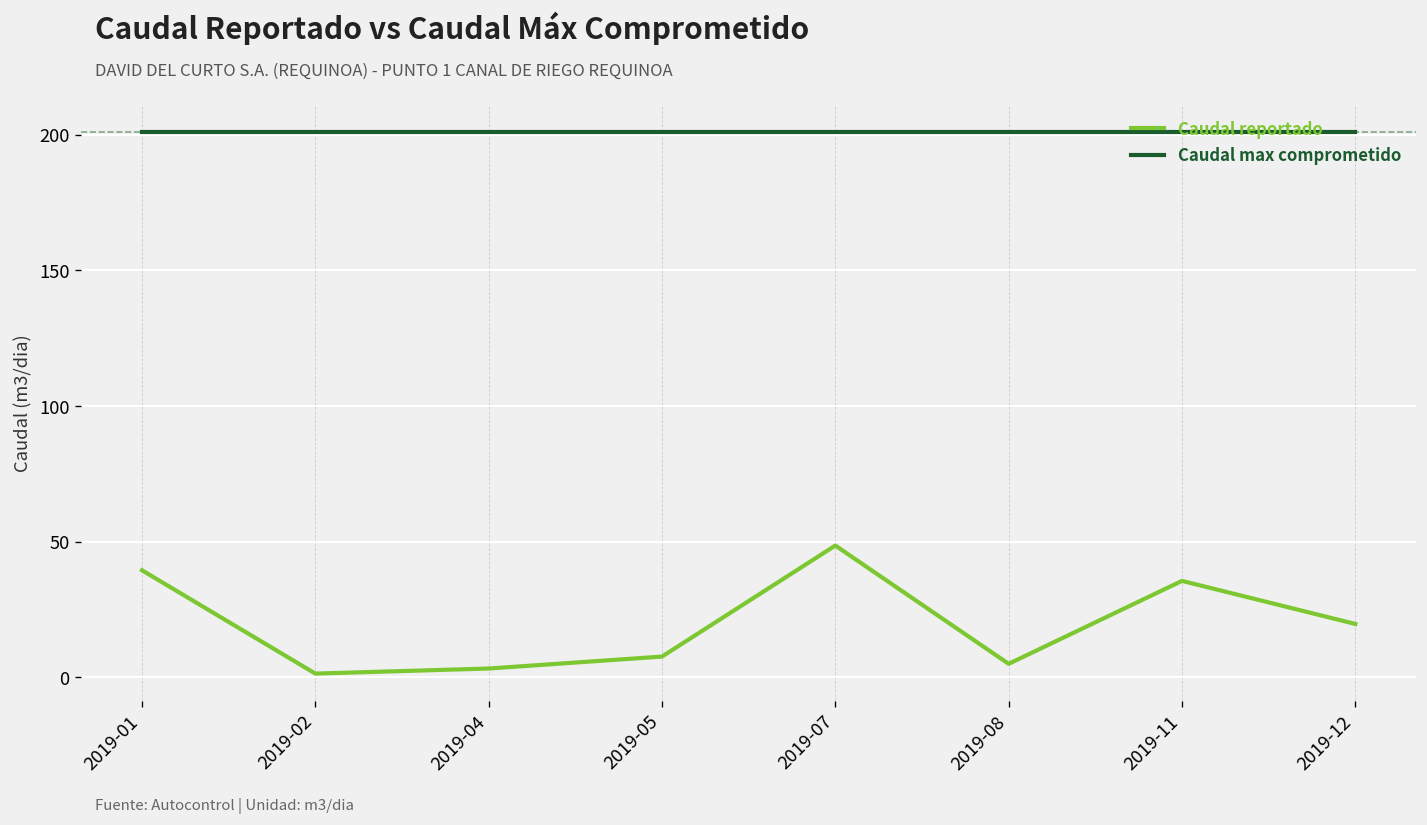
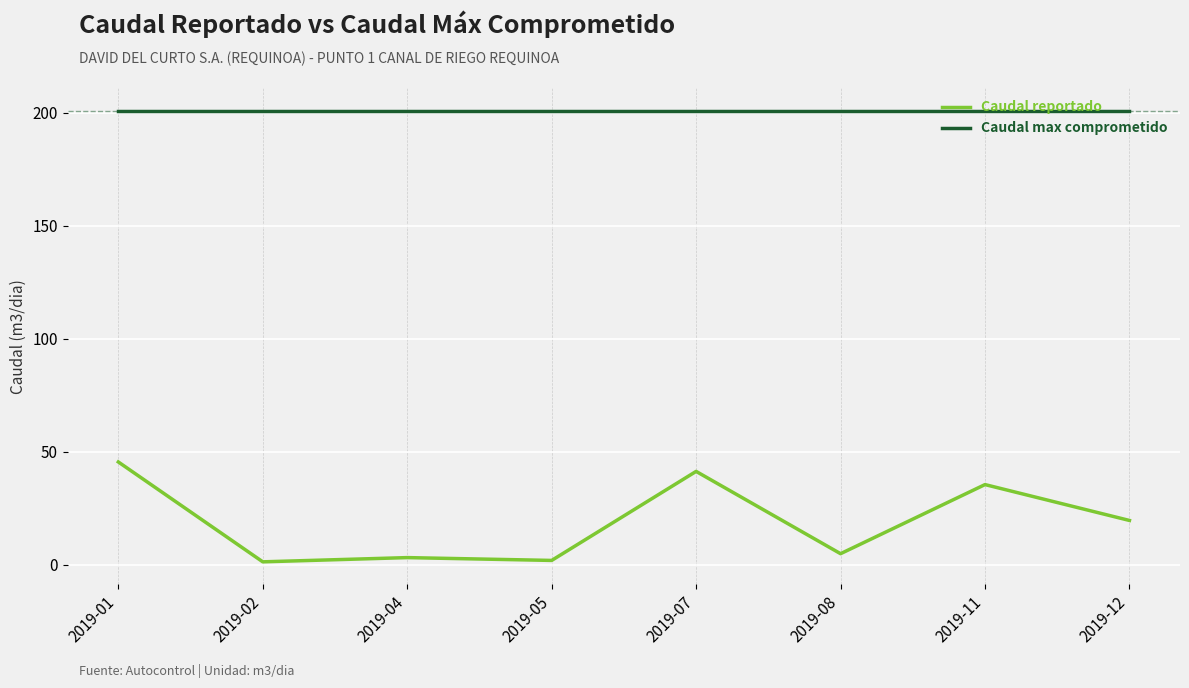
  {
    "Caudal reportado": {
-     "2019-01": 39,
+     "2019-01": 46,
      "2019-02": 1,
      "2019-04": 3,
-     "2019-05": 8,
-     "2019-07": 49,
+     "2019-05": 2,
+     "2019-07": 41,
      "2019-08": 5,
      "2019-11": 36,
      "2019-12": 20
    },
    "Caudal max comprometido": {
      "2019-01": 201,
      "2019-02": 201,
      "2019-04": 201,
      "2019-05": 201,
      "2019-07": 201,
      "2019-08": 201,
      "2019-11": 201,
      "2019-12": 201
    }
  }
